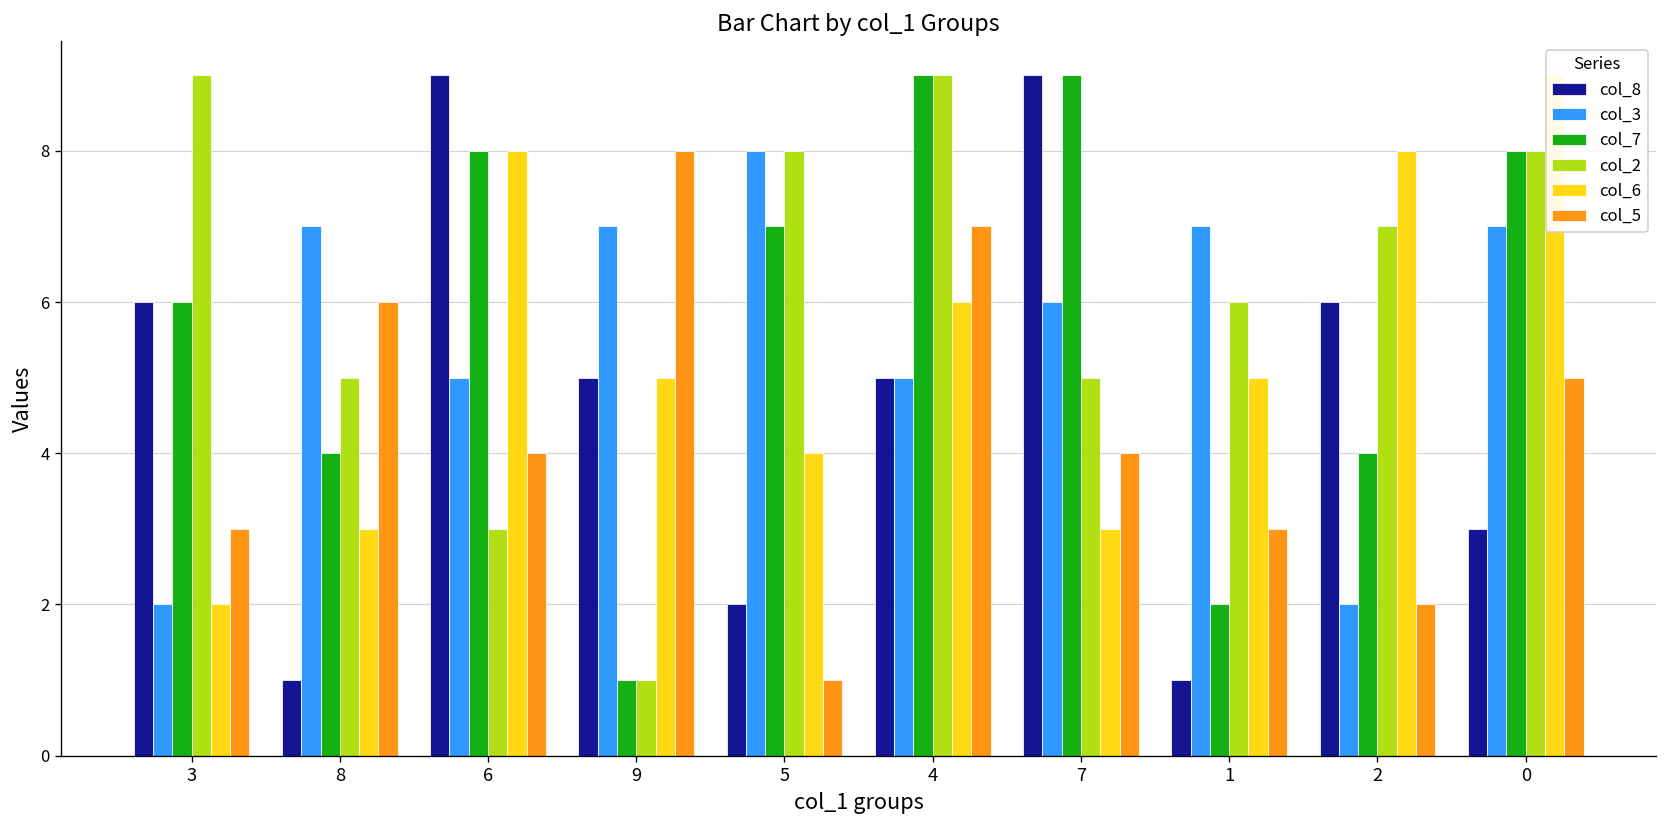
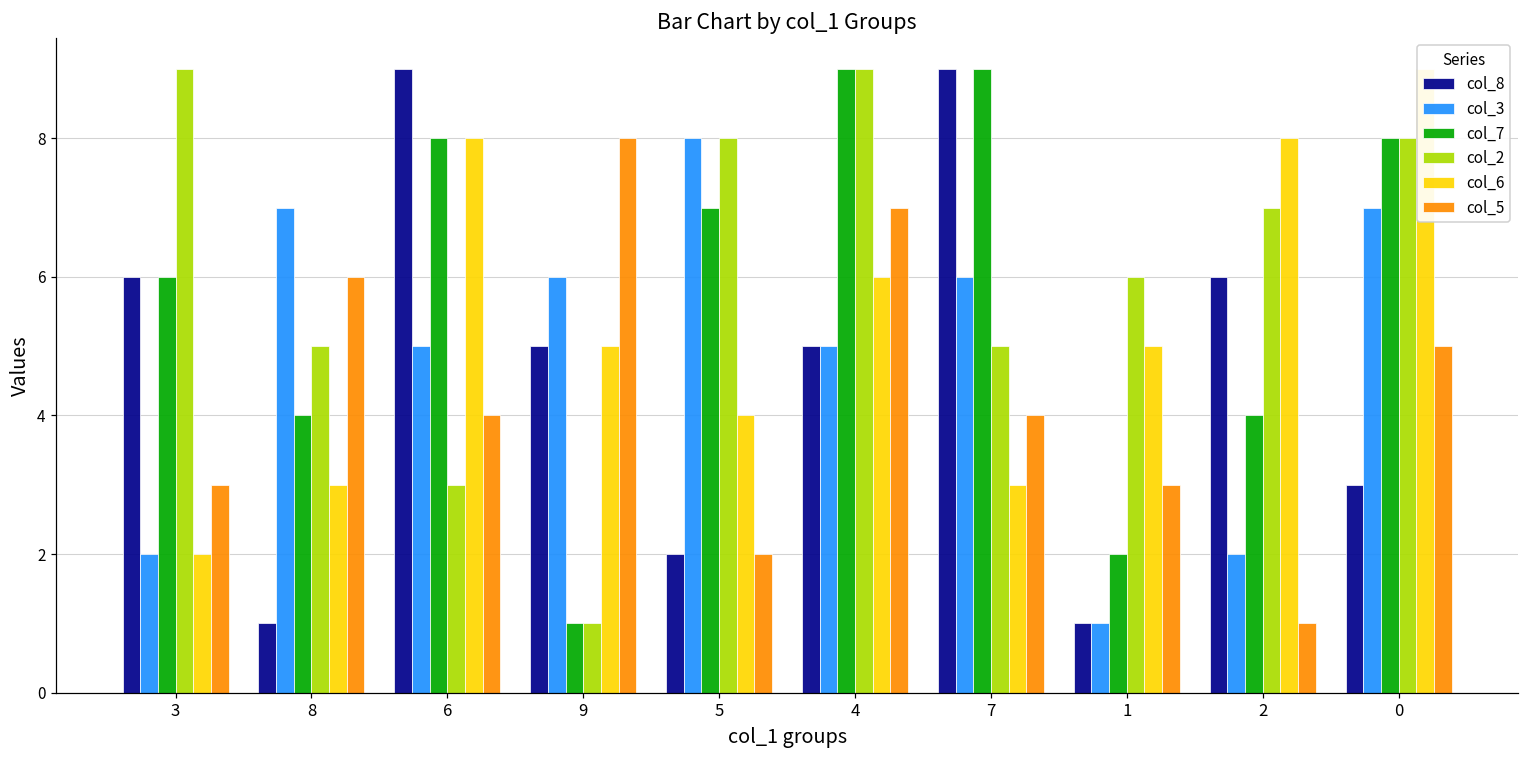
  {
    "col_8": {
      "3": 6,
      "8": 1,
      "6": 9,
      "9": 5,
      "5": 2,
      "4": 5,
      "7": 9,
      "1": 1,
      "2": 6,
      "0": 3
    },
    "col_3": {
      "3": 2,
      "8": 7,
      "6": 5,
-     "9": 7,
+     "9": 6,
      "5": 8,
      "4": 5,
      "7": 6,
-     "1": 7,
+     "1": 1,
      "2": 2,
      "0": 7
    },
    "col_7": {
      "3": 6,
      "8": 4,
      "6": 8,
      "9": 1,
      "5": 7,
      "4": 9,
      "7": 9,
      "1": 2,
      "2": 4,
      "0": 8
    },
    "col_2": {
      "3": 9,
      "8": 5,
      "6": 3,
      "9": 1,
      "5": 8,
      "4": 9,
      "7": 5,
      "1": 6,
      "2": 7,
      "0": 8
    },
    "col_6": {
      "3": 2,
      "8": 3,
      "6": 8,
      "9": 5,
      "5": 4,
      "4": 6,
      "7": 3,
      "1": 5,
      "2": 8
    },
    "col_5": {
      "3": 3,
      "8": 6,
      "6": 4,
      "9": 8,
-     "5": 1,
+     "5": 2,
      "4": 7,
      "7": 4,
      "1": 3,
-     "2": 2,
+     "2": 1,
      "0": 5
    }
  }
